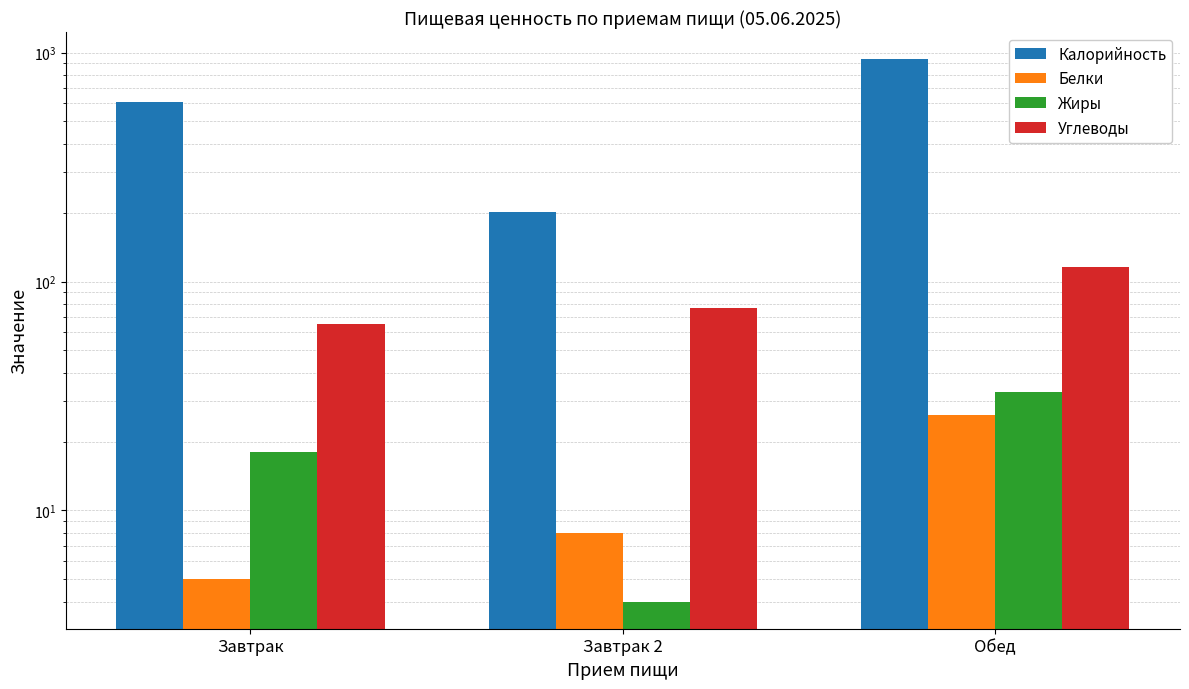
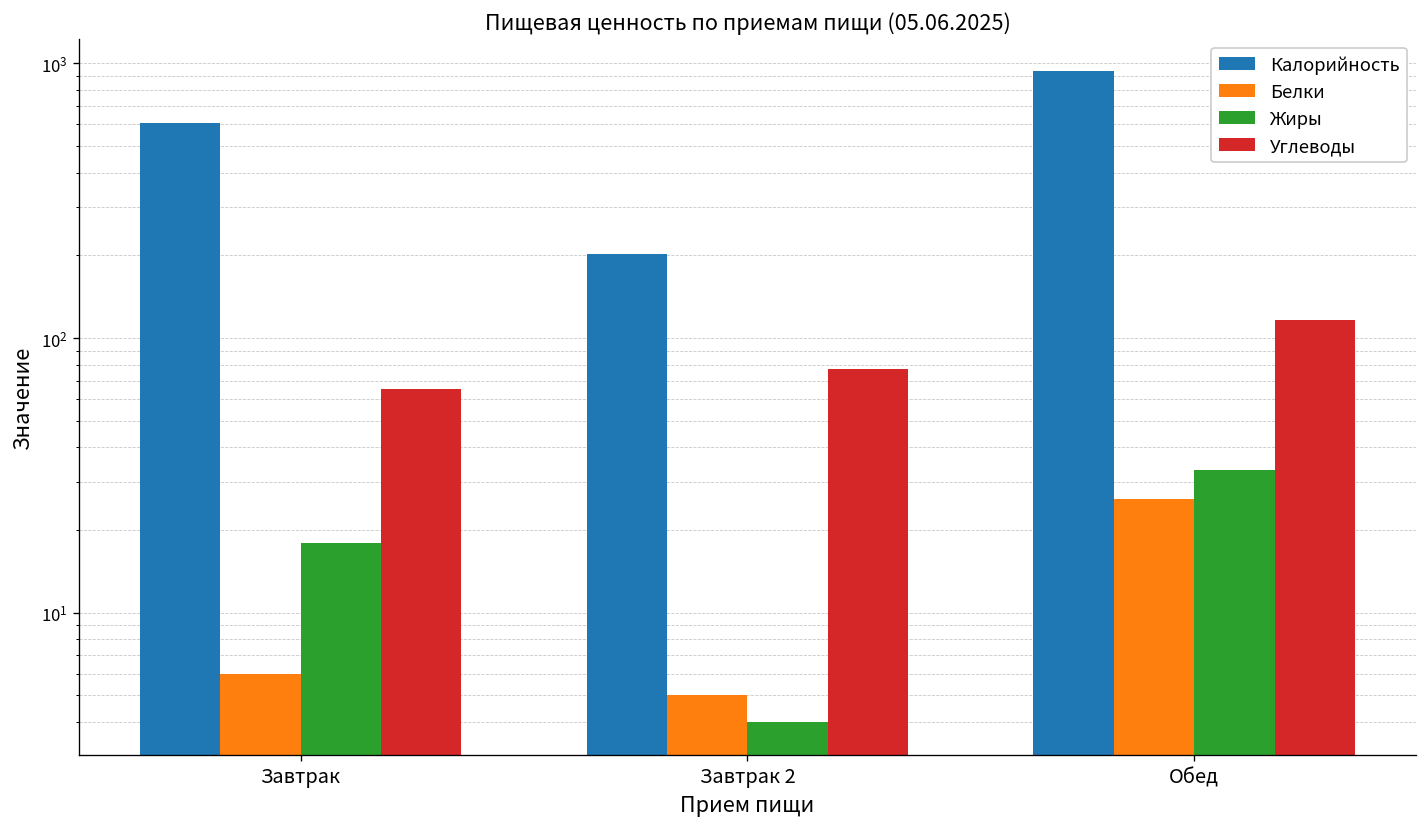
  {
    "Калорийность": {
      "Завтрак": 610,
      "Завтрак 2": 200,
      "Обед": 940
    },
    "Белки": {
-     "Завтрак": 5,
-     "Завтрак 2": 8,
+     "Завтрак": 6,
+     "Завтрак 2": 5,
      "Обед": 26
    },
    "Жиры": {
      "Завтрак": 18,
      "Завтрак 2": 4,
      "Обед": 33
    },
    "Углеводы": {
      "Завтрак": 65,
      "Завтрак 2": 77,
      "Обед": 120
    }
  }
